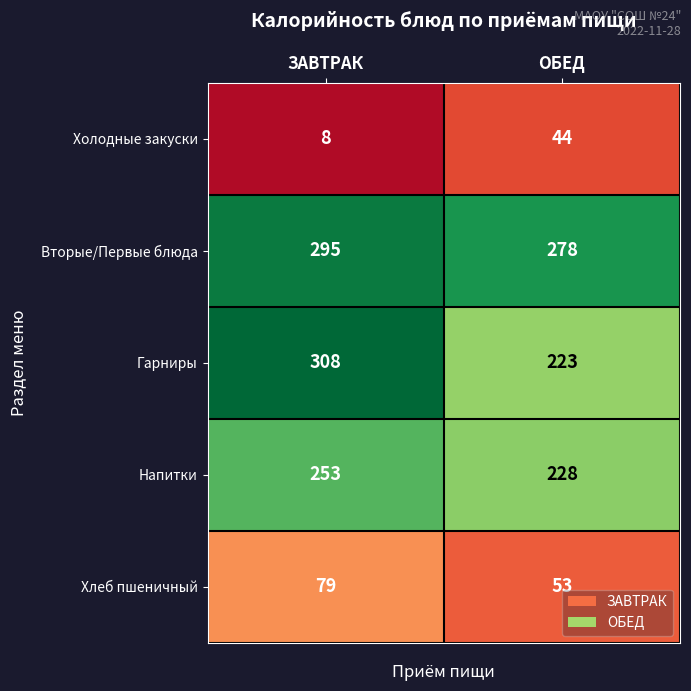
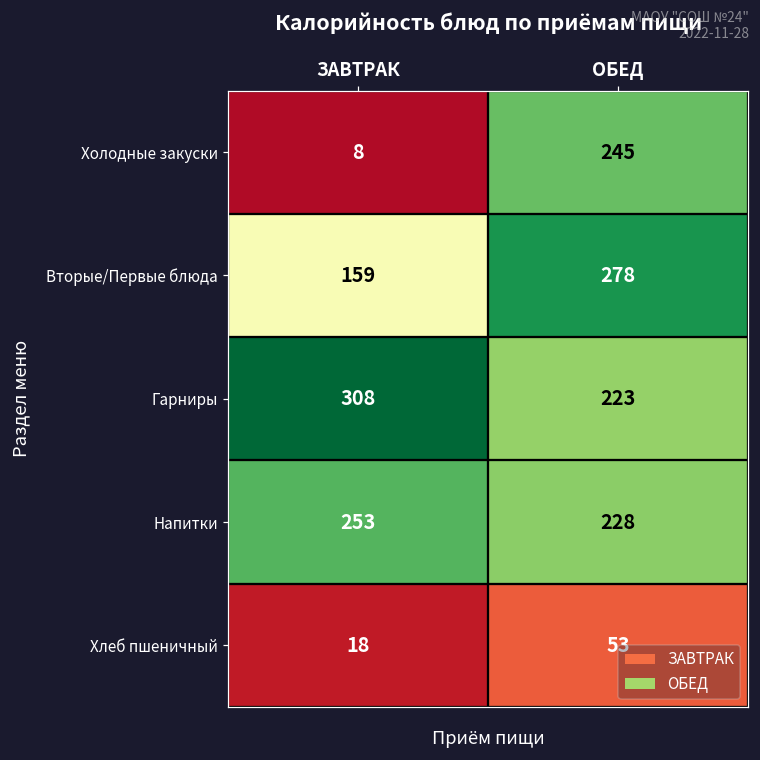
  {
    "Холодные закуски": {
      "ЗАВТРАК": 8,
-     "ОБЕД": 44
+     "ОБЕД": 245
    },
    "Вторые/Первые блюда": {
-     "ЗАВТРАК": 295,
+     "ЗАВТРАК": 159,
      "ОБЕД": 278
    },
    "Гарниры": {
      "ЗАВТРАК": 308,
      "ОБЕД": 223
    },
    "Напитки": {
      "ЗАВТРАК": 253,
      "ОБЕД": 228
    },
    "Хлеб пшеничный": {
-     "ЗАВТРАК": 79
+     "ЗАВТРАК": 18
    }
  }
